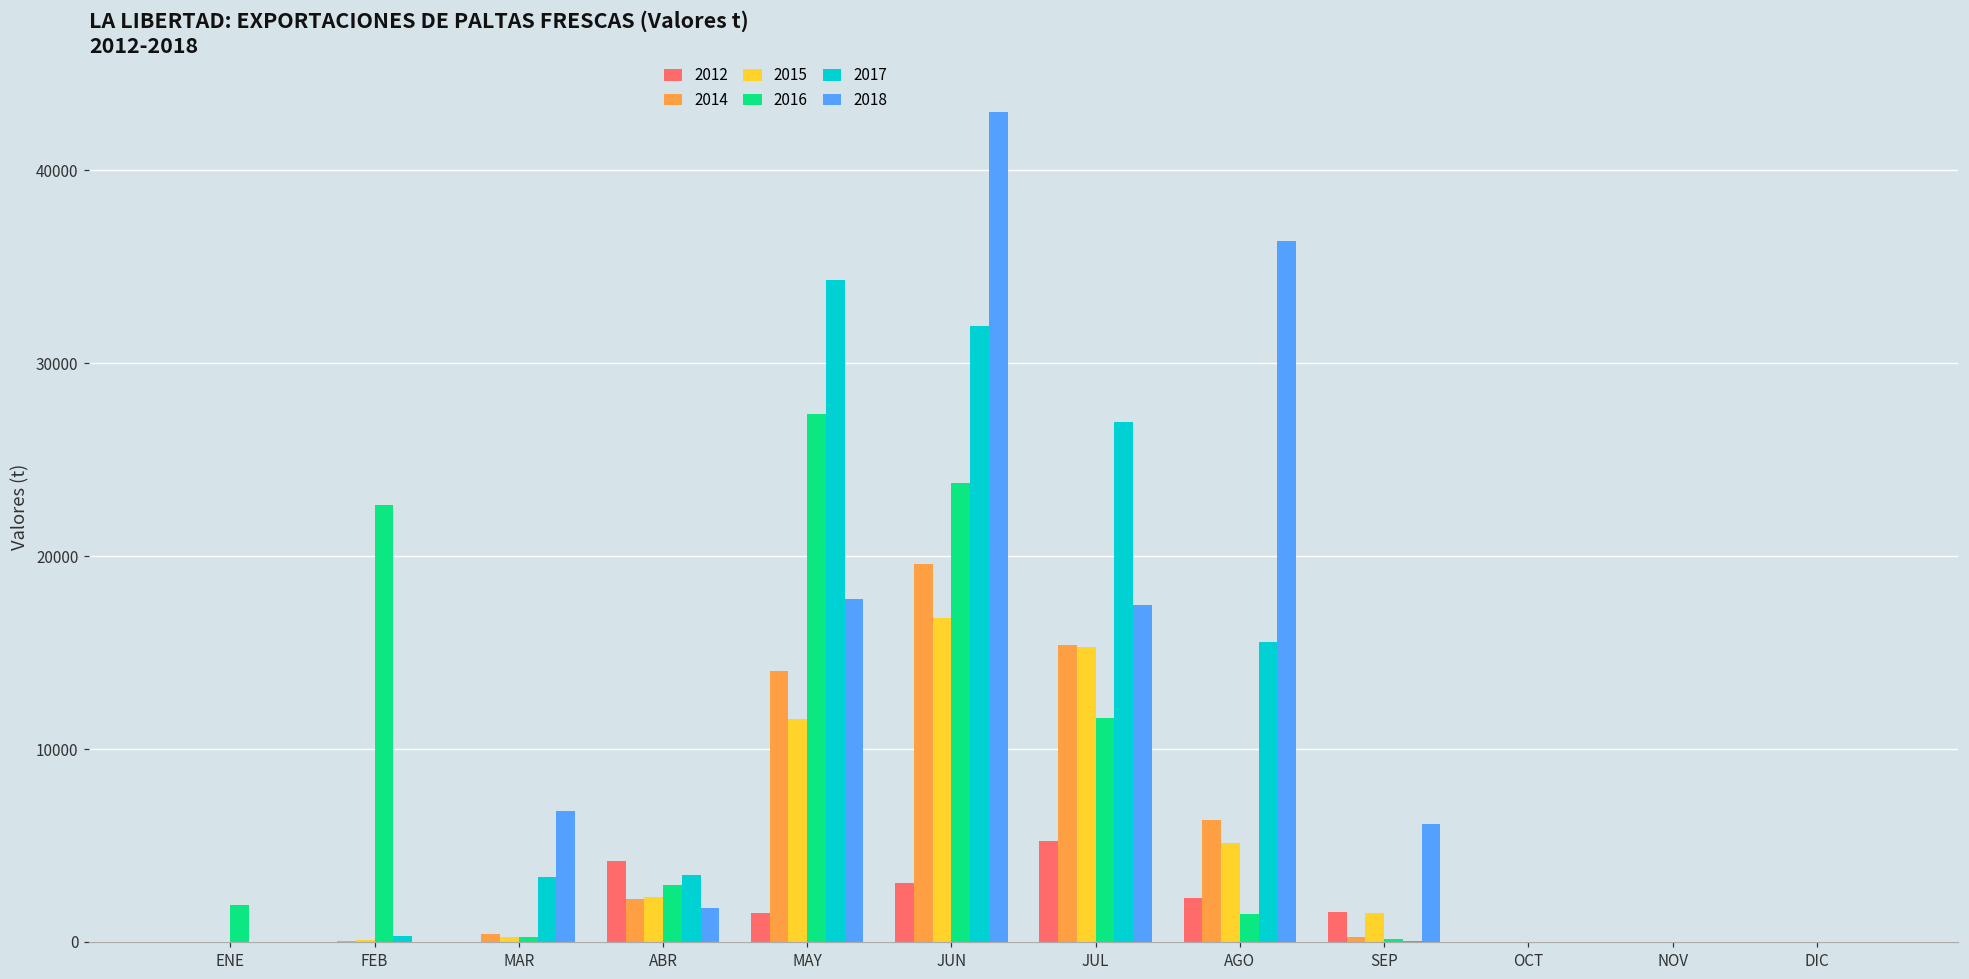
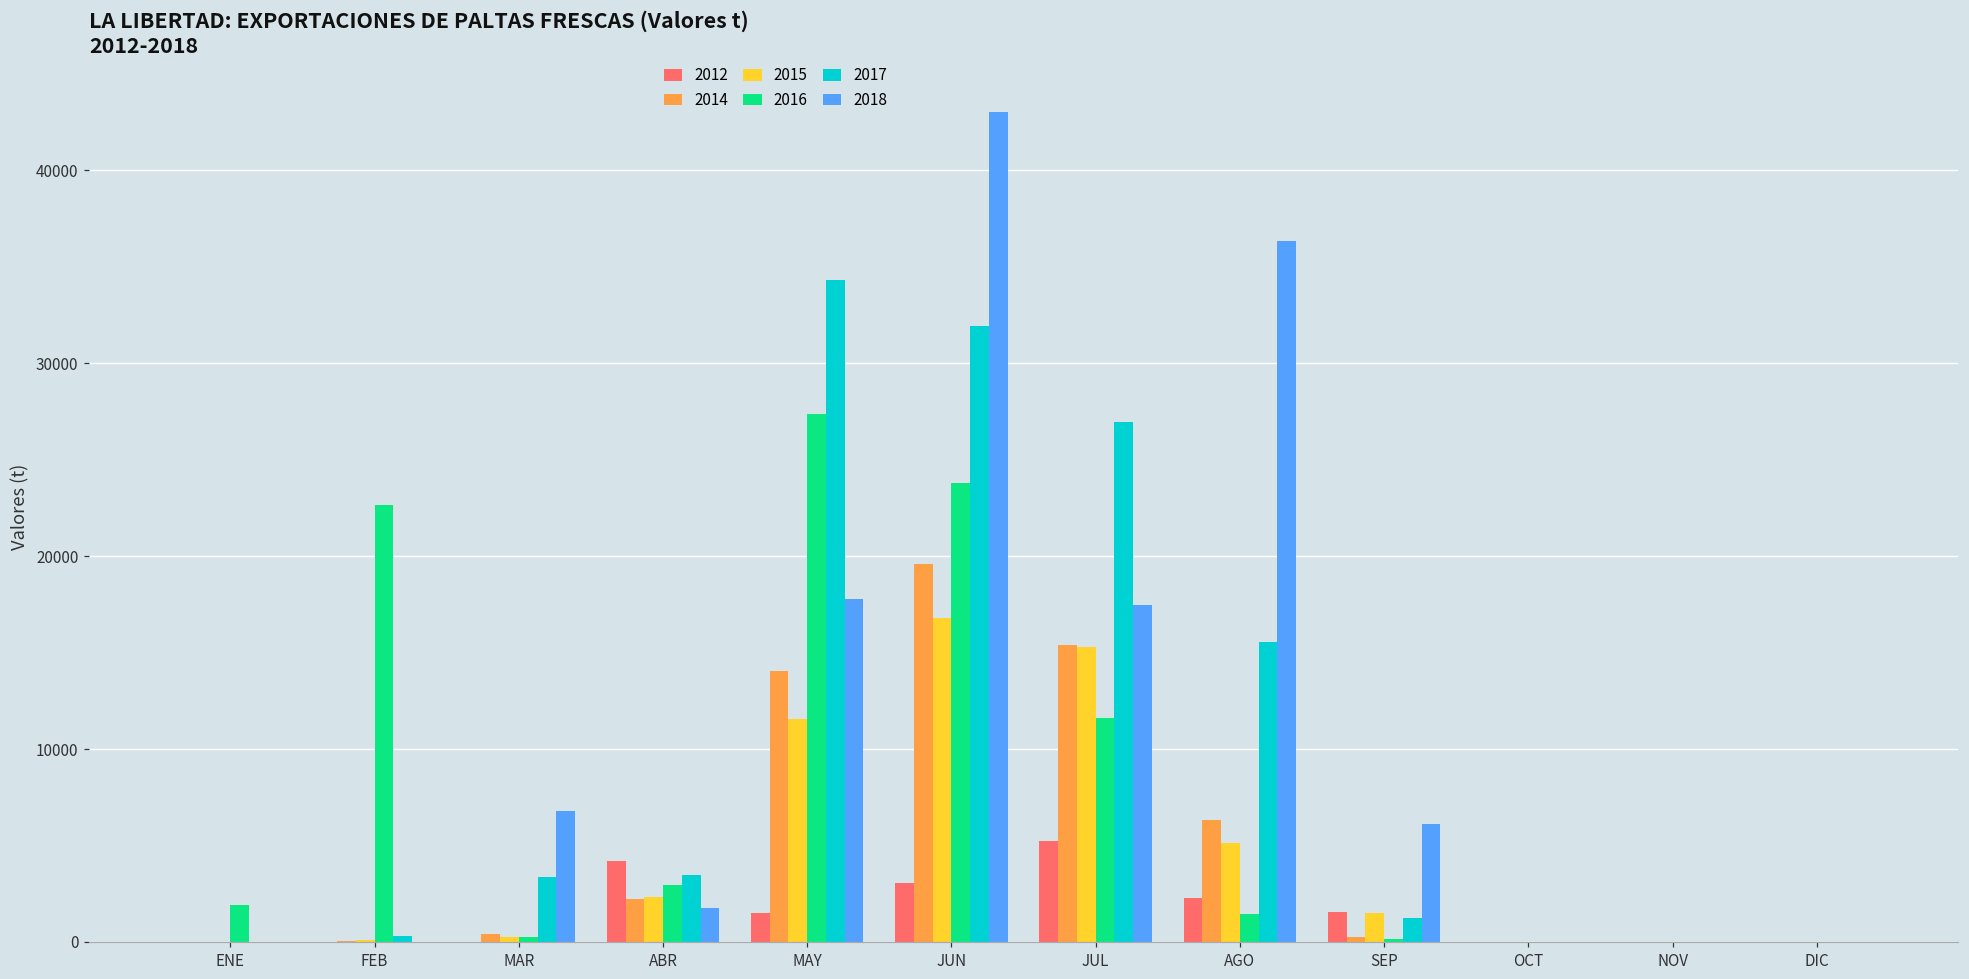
  {
    "2012": {
      "ENE": 0,
      "MAR": 0,
      "ABR": 4200,
      "MAY": 1500,
      "JUN": 3000,
      "JUL": 5200,
      "AGO": 2300,
      "SEP": 1500,
      "OCT": 0,
      "DIC": 0
    },
    "2016": {
      "ENE": 1900,
      "FEB": 22700,
      "MAR": 300,
      "ABR": 3000,
      "MAY": 27400,
      "JUN": 23800,
      "JUL": 11600,
      "AGO": 1500,
      "OCT": 0,
      "NOV": 0,
      "DIC": 0
    },
    "2017": {
      "ENE": 0,
      "FEB": 300,
      "MAR": 3400,
      "ABR": 3500,
      "MAY": 34300,
      "JUN": 31900,
      "JUL": 27000,
      "AGO": 15500,
-     "SEP": 0,
+     "SEP": 1200,
      "OCT": 0,
      "NOV": 0
    },
    "2018": {
      "FEB": 0,
      "MAR": 6800,
      "ABR": 1700,
      "MAY": 17800,
      "JUN": 43000,
      "JUL": 17500,
      "AGO": 36400,
      "SEP": 6100
    }
  }
